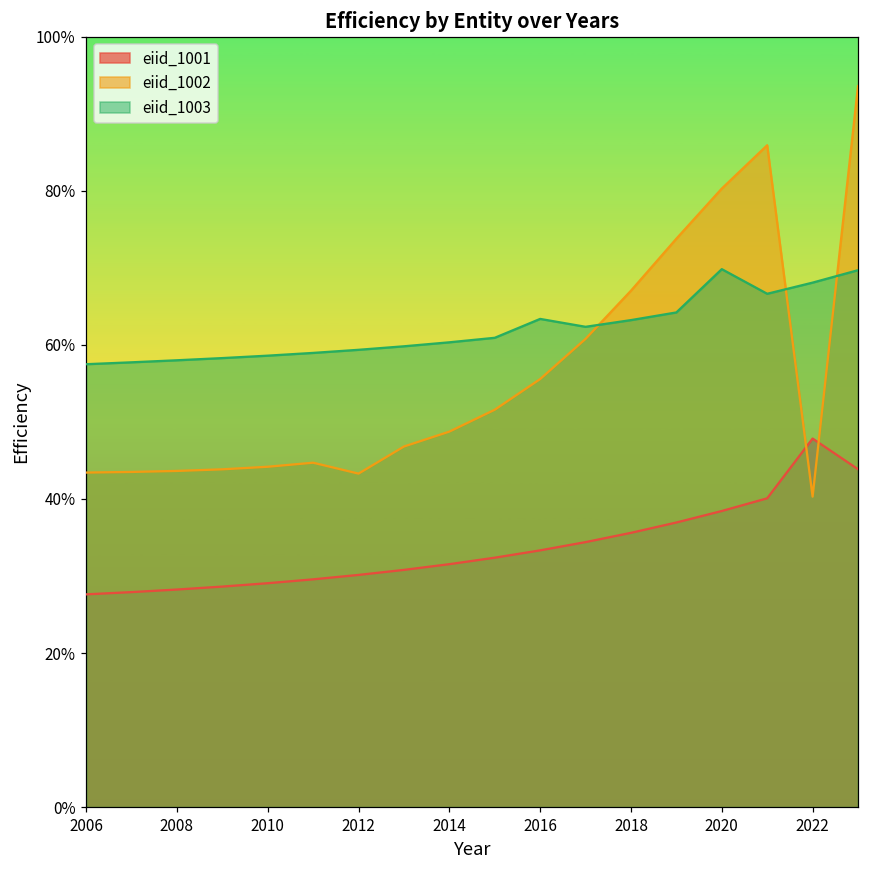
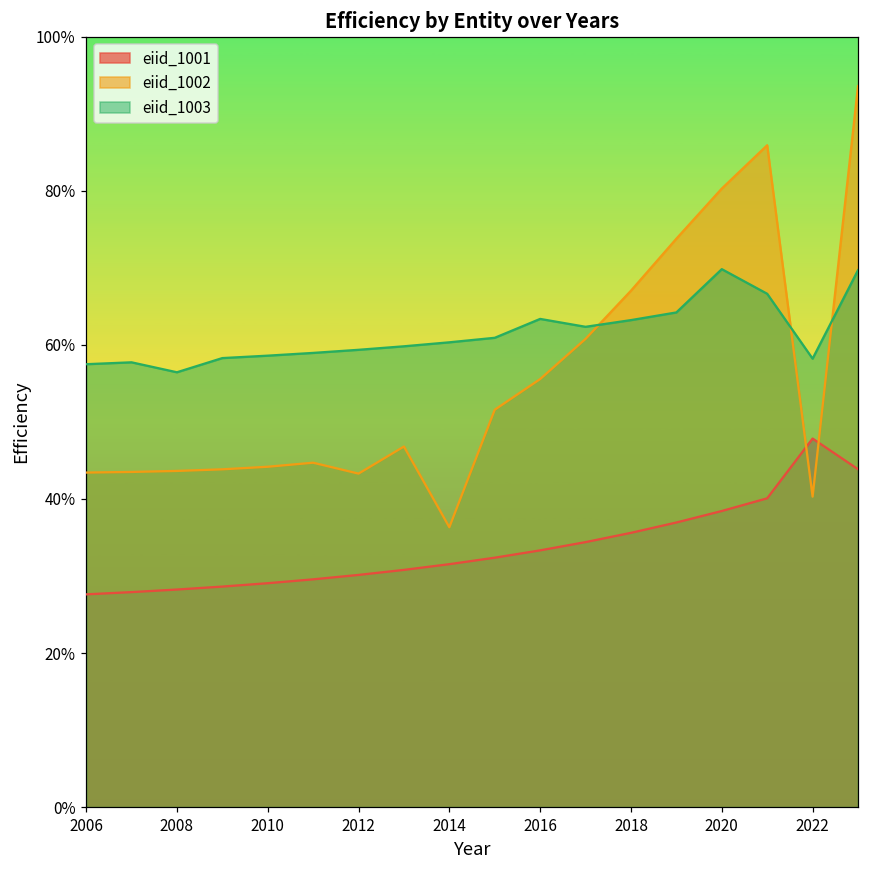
  {
    "eiid_1001": {
      "2006": "28%",
      "2008": "28%",
      "2010": "29%",
      "2012": "30%",
      "2014": "32%",
      "2016": "33%",
      "2018": "36%",
      "2020": "38%",
      "2022": "48%"
    },
    "eiid_1002": {
      "2006": "43%",
      "2008": "44%",
      "2010": "44%",
      "2012": "43%",
-     "2014": "49%",
+     "2014": "36%",
      "2016": "56%",
      "2018": "67%",
      "2020": "80%",
      "2022": "40%"
    },
    "eiid_1003": {
      "2006": "57%",
-     "2008": "58%",
+     "2008": "56%",
      "2010": "59%",
      "2012": "59%",
      "2014": "60%",
      "2016": "63%",
      "2018": "63%",
      "2020": "70%",
-     "2022": "68%"
+     "2022": "58%"
    }
  }
